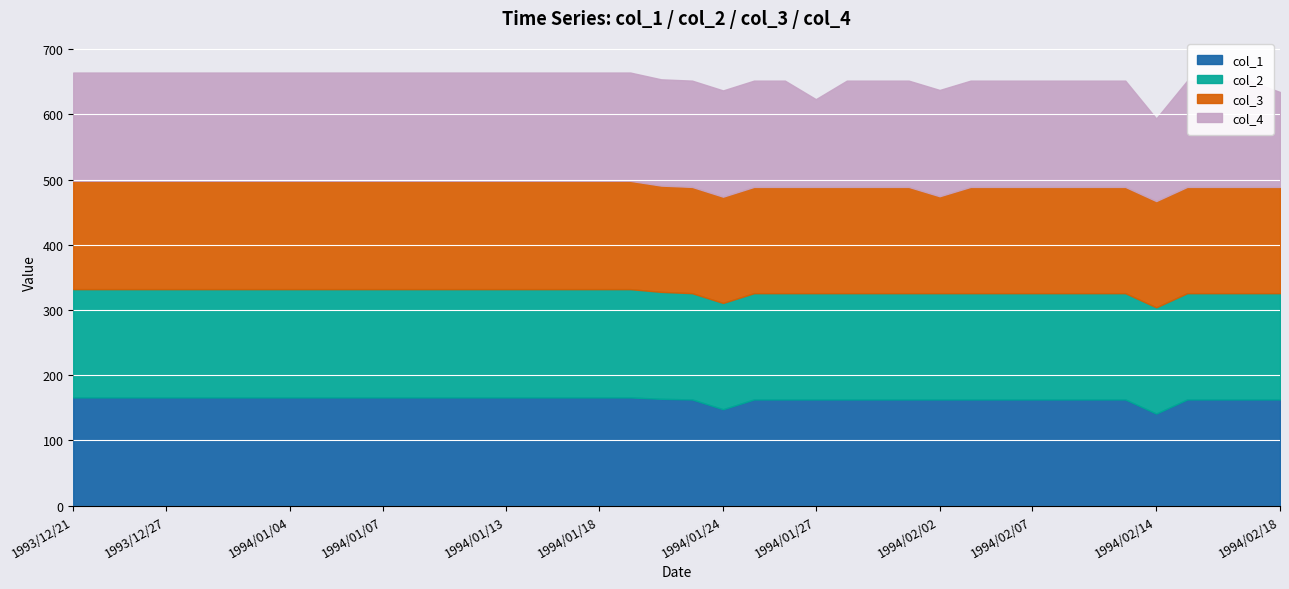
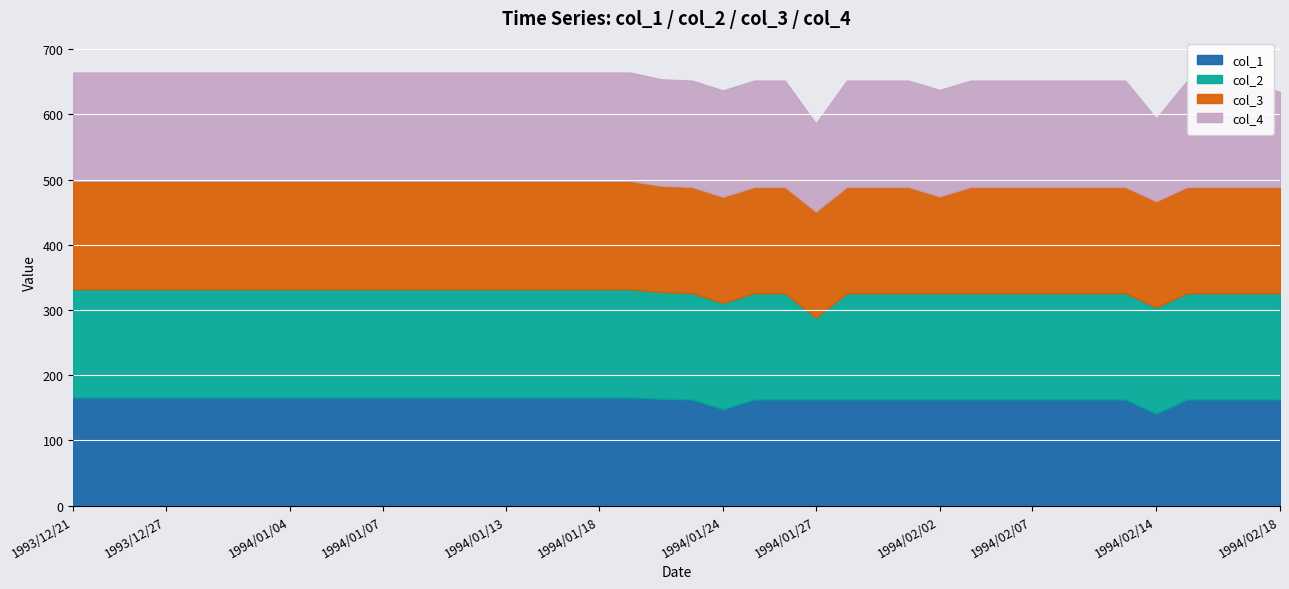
  {
    "col_1": {
      "1993/12/21": 170,
      "1993/12/27": 170,
      "1994/01/04": 170,
      "1994/01/07": 170,
      "1994/01/13": 170,
      "1994/01/18": 170,
      "1994/01/24": 150,
      "1994/01/27": 160,
      "1994/02/02": 160,
      "1994/02/07": 160,
      "1994/02/14": 140,
      "1994/02/18": 160
    },
    "col_2": {
      "1993/12/21": 170,
      "1993/12/27": 170,
      "1994/01/04": 170,
      "1994/01/07": 170,
      "1994/01/13": 170,
      "1994/01/18": 170,
      "1994/01/24": 160,
-     "1994/01/27": 160,
+     "1994/01/27": 130,
      "1994/02/02": 160,
      "1994/02/07": 160,
      "1994/02/14": 160,
      "1994/02/18": 160
    },
    "col_3": {
      "1993/12/21": 170,
      "1993/12/27": 170,
      "1994/01/04": 170,
      "1994/01/07": 170,
      "1994/01/13": 170,
      "1994/01/18": 170,
      "1994/01/24": 160,
      "1994/01/27": 160,
      "1994/02/02": 150,
      "1994/02/07": 160,
      "1994/02/14": 160,
      "1994/02/18": 160
    },
    "col_4": {
      "1993/12/21": 170,
      "1993/12/27": 170,
      "1994/01/04": 170,
      "1994/01/07": 170,
      "1994/01/13": 170,
      "1994/01/18": 170,
      "1994/01/24": 160,
      "1994/01/27": 130,
      "1994/02/02": 160,
      "1994/02/07": 160,
      "1994/02/14": 130,
      "1994/02/18": 150
    }
  }
